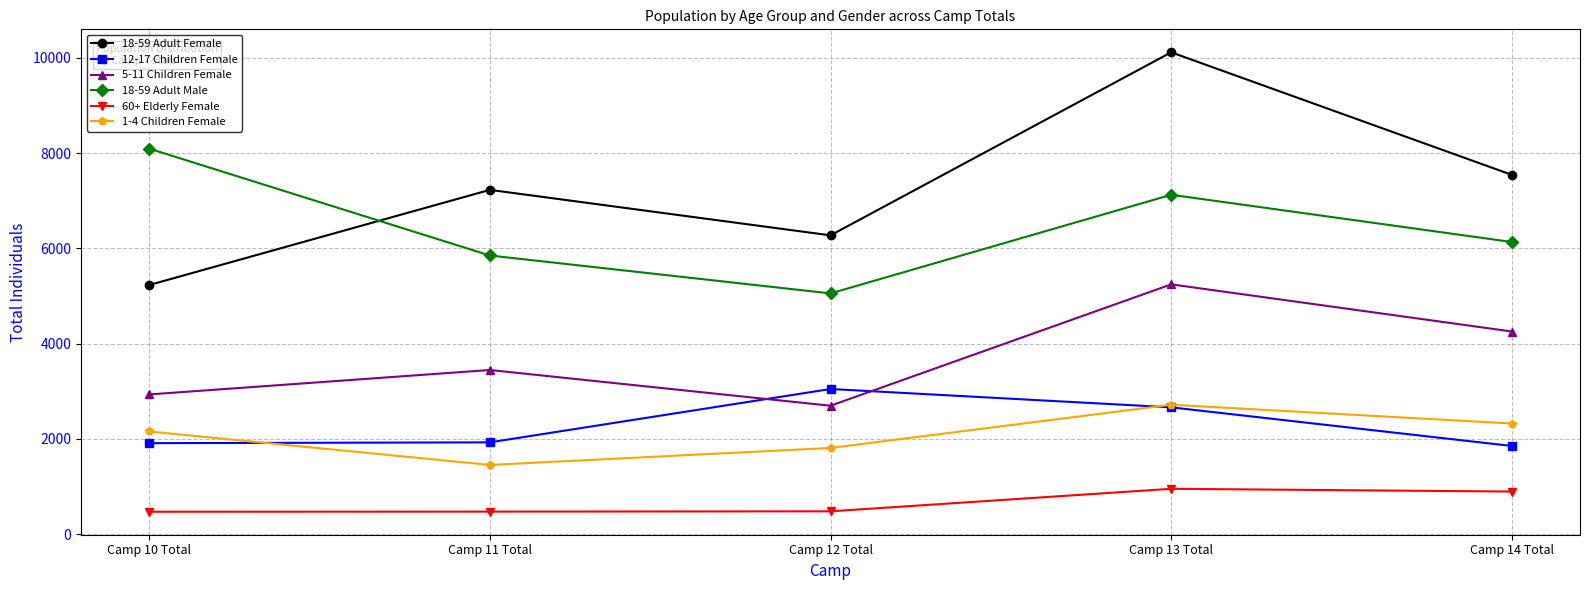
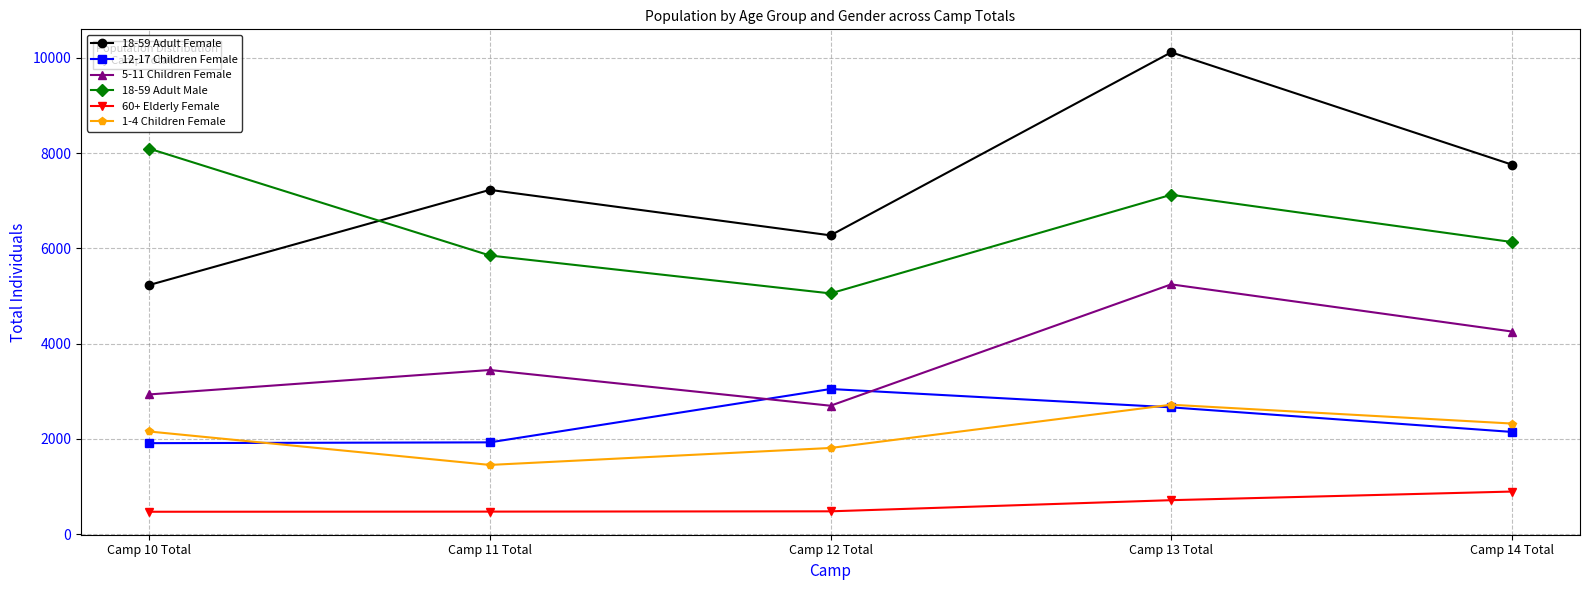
  {
    "18-59 Adult Female": {
      "Camp 10 Total": 5200,
      "Camp 11 Total": 7200,
      "Camp 12 Total": 6300,
      "Camp 13 Total": 10100,
-     "Camp 14 Total": 7500
+     "Camp 14 Total": 7800
    },
    "12-17 Children Female": {
      "Camp 10 Total": 1900,
      "Camp 11 Total": 1900,
      "Camp 12 Total": 3000,
      "Camp 13 Total": 2700,
-     "Camp 14 Total": 1900
+     "Camp 14 Total": 2100
    },
    "5-11 Children Female": {
      "Camp 10 Total": 2900,
      "Camp 11 Total": 3400,
      "Camp 12 Total": 2700,
      "Camp 13 Total": 5200,
      "Camp 14 Total": 4300
    },
    "18-59 Adult Male": {
      "Camp 10 Total": 8100,
      "Camp 11 Total": 5900,
      "Camp 12 Total": 5100,
      "Camp 13 Total": 7100,
      "Camp 14 Total": 6100
    },
    "60+ Elderly Female": {
      "Camp 10 Total": 500,
      "Camp 11 Total": 500,
      "Camp 12 Total": 500,
-     "Camp 13 Total": 1000,
+     "Camp 13 Total": 700,
      "Camp 14 Total": 900
    },
    "1-4 Children Female": {
      "Camp 10 Total": 2200,
      "Camp 11 Total": 1500,
      "Camp 12 Total": 1800,
      "Camp 13 Total": 2700,
      "Camp 14 Total": 2300
    }
  }
